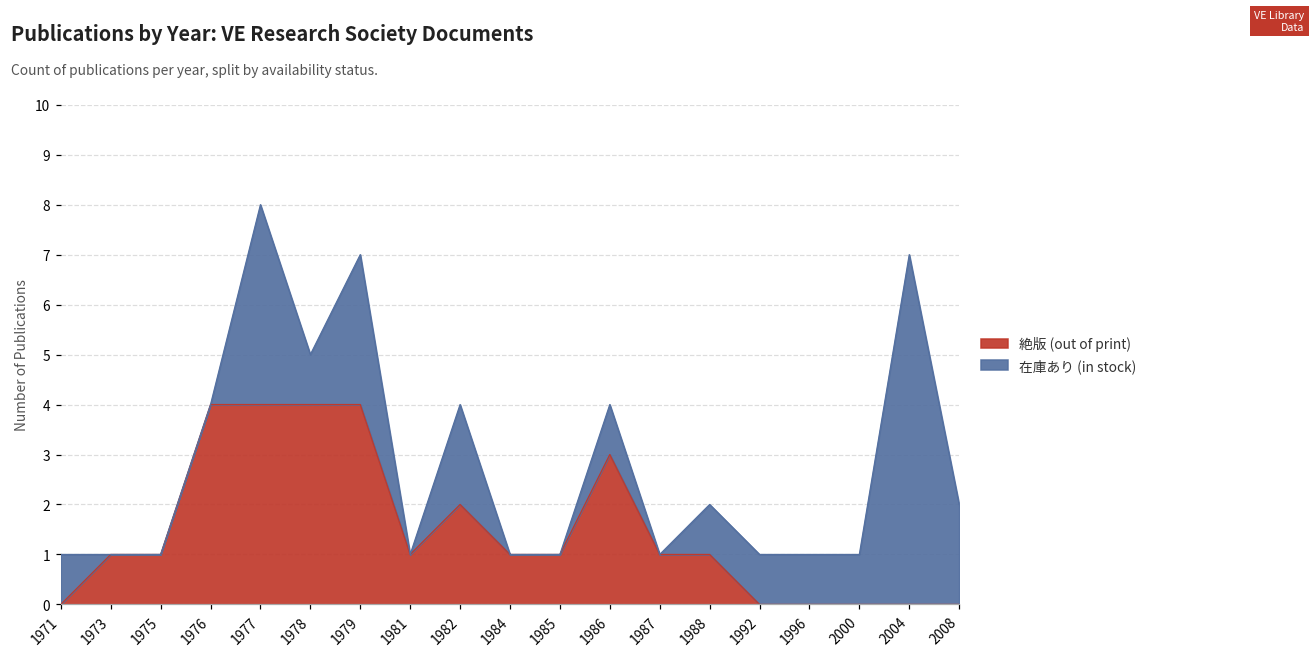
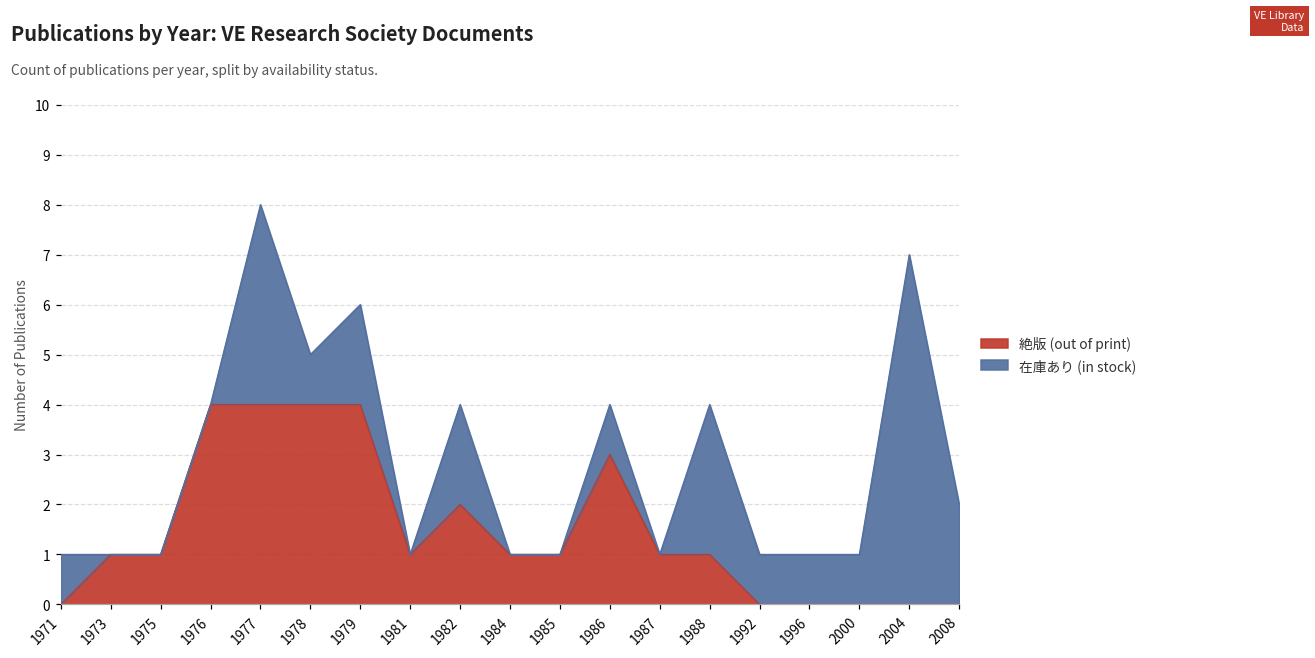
  {
    "絶版 (out of print)": {
      "1971": 0,
      "1977": 4,
      "1978": 4,
      "1979": 4,
      "1982": 2,
      "1986": 3,
      "1988": 1,
      "1992": 0,
      "1996": 0,
      "2000": 0,
      "2004": 0,
      "2008": 0
    },
    "在庫あり (in stock)": {
      "1971": 1,
      "1977": 4,
      "1978": 1,
-     "1979": 3,
+     "1979": 2,
      "1982": 2,
      "1986": 1,
-     "1988": 1,
+     "1988": 3,
      "1992": 1,
      "1996": 1,
      "2000": 1,
      "2004": 7,
      "2008": 2
    }
  }
